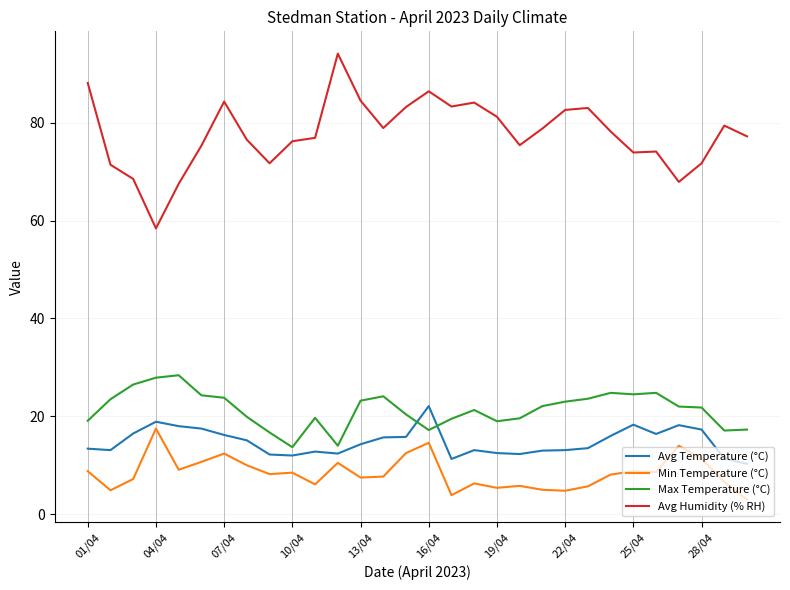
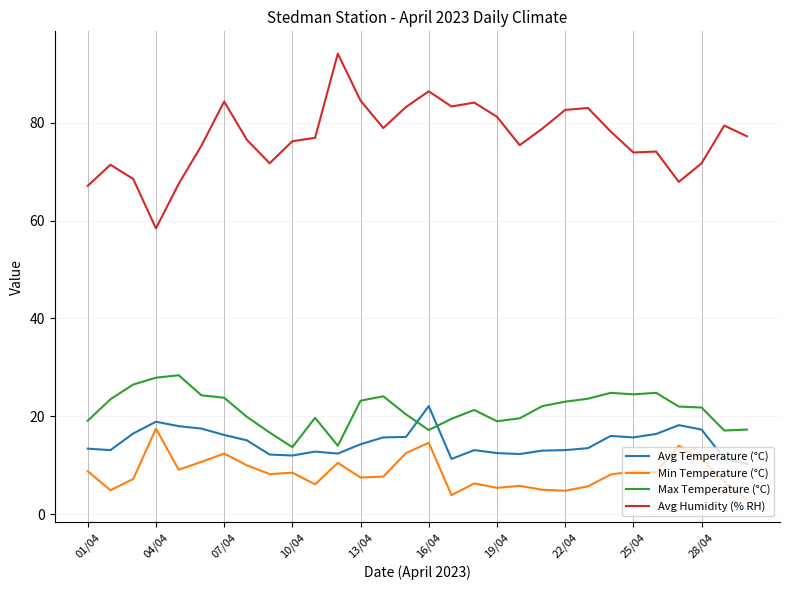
  {
    "Avg Temperature (°C)": {
      "01/04": 13,
      "04/04": 19,
      "07/04": 16,
      "10/04": 12,
      "13/04": 14,
      "16/04": 22,
      "19/04": 13,
      "22/04": 13,
-     "25/04": 18,
+     "25/04": 16,
      "28/04": 17
    },
    "Min Temperature (°C)": {
      "01/04": 9,
      "04/04": 18,
      "07/04": 12,
      "10/04": 9,
      "13/04": 8,
      "16/04": 15,
      "19/04": 5,
      "22/04": 5
    },
    "Max Temperature (°C)": {
      "01/04": 19,
      "04/04": 28,
      "07/04": 24,
      "10/04": 14,
      "13/04": 23,
      "16/04": 17,
      "19/04": 19,
      "22/04": 23,
      "25/04": 25,
      "28/04": 22
    },
    "Avg Humidity (% RH)": {
-     "01/04": 88,
+     "01/04": 67,
      "04/04": 58,
      "07/04": 84,
      "10/04": 76,
      "13/04": 85,
      "16/04": 86,
      "19/04": 81,
      "22/04": 83,
      "25/04": 74,
      "28/04": 72
    }
  }
